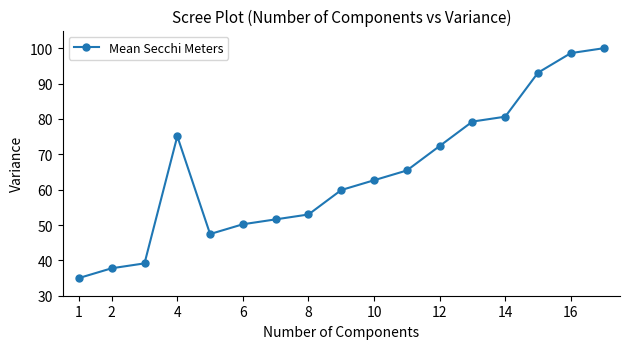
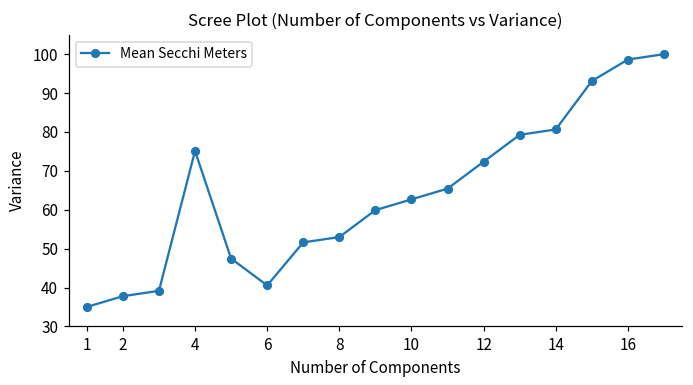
  {
    "1": 35,
    "2": 38,
    "4": 75,
-   "6": 50,
+   "6": 41,
    "8": 53,
    "10": 63,
    "12": 72,
    "14": 81,
    "16": 99
  }
